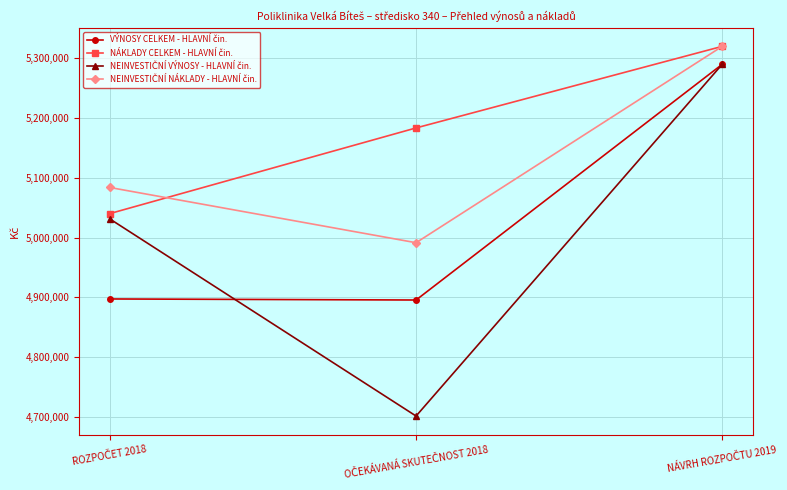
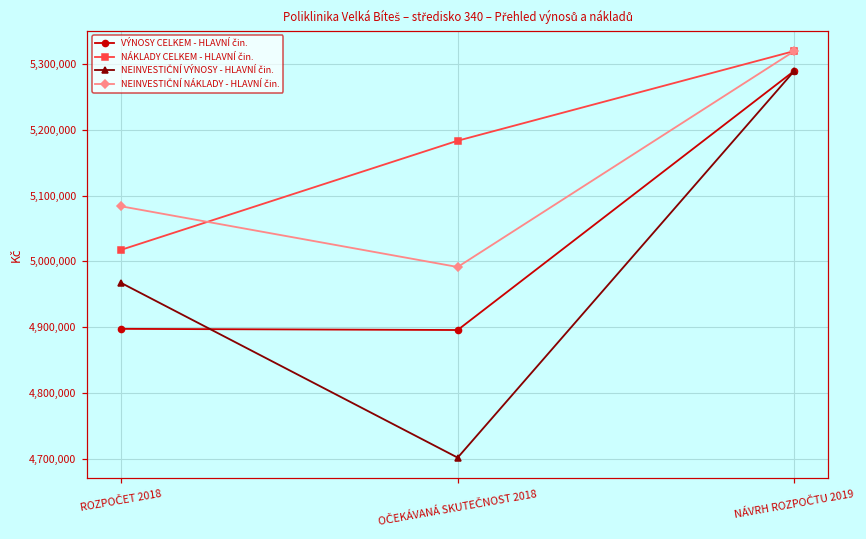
  {
    "VÝNOSY CELKEM - HLAVNÍ čin.": {
      "ROZPOČET 2018": "4,900,000",
      "OČEKÁVANÁ SKUTEČNOST 2018": "4,900,000"
    },
    "NÁKLADY CELKEM - HLAVNÍ čin.": {
-     "ROZPOČET 2018": "5,040,000",
+     "ROZPOČET 2018": "5,020,000",
      "OČEKÁVANÁ SKUTEČNOST 2018": "5,180,000"
    },
    "NEINVESTIČNÍ VÝNOSY - HLAVNÍ čin.": {
-     "ROZPOČET 2018": "5,030,000",
+     "ROZPOČET 2018": "4,970,000",
      "OČEKÁVANÁ SKUTEČNOST 2018": "4,700,000"
    },
    "NEINVESTIČNÍ NÁKLADY - HLAVNÍ čin.": {
      "ROZPOČET 2018": "5,080,000",
      "OČEKÁVANÁ SKUTEČNOST 2018": "4,990,000"
    }
  }
